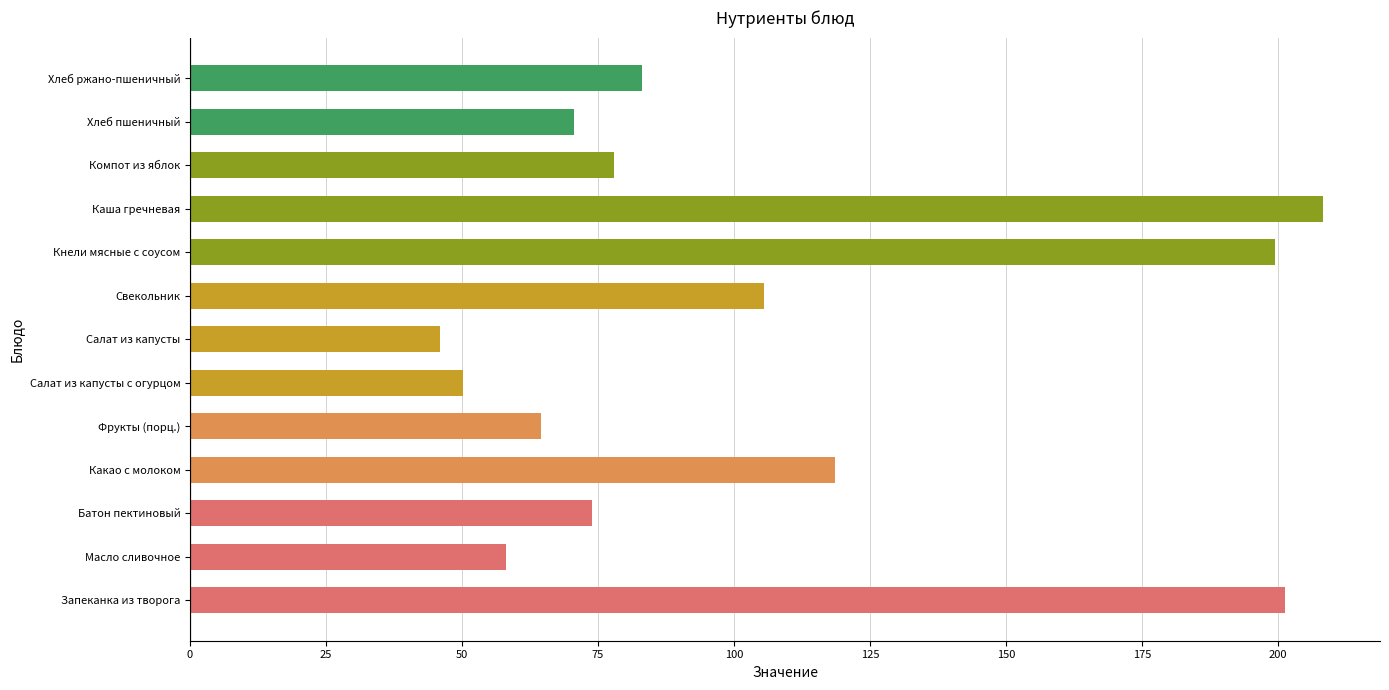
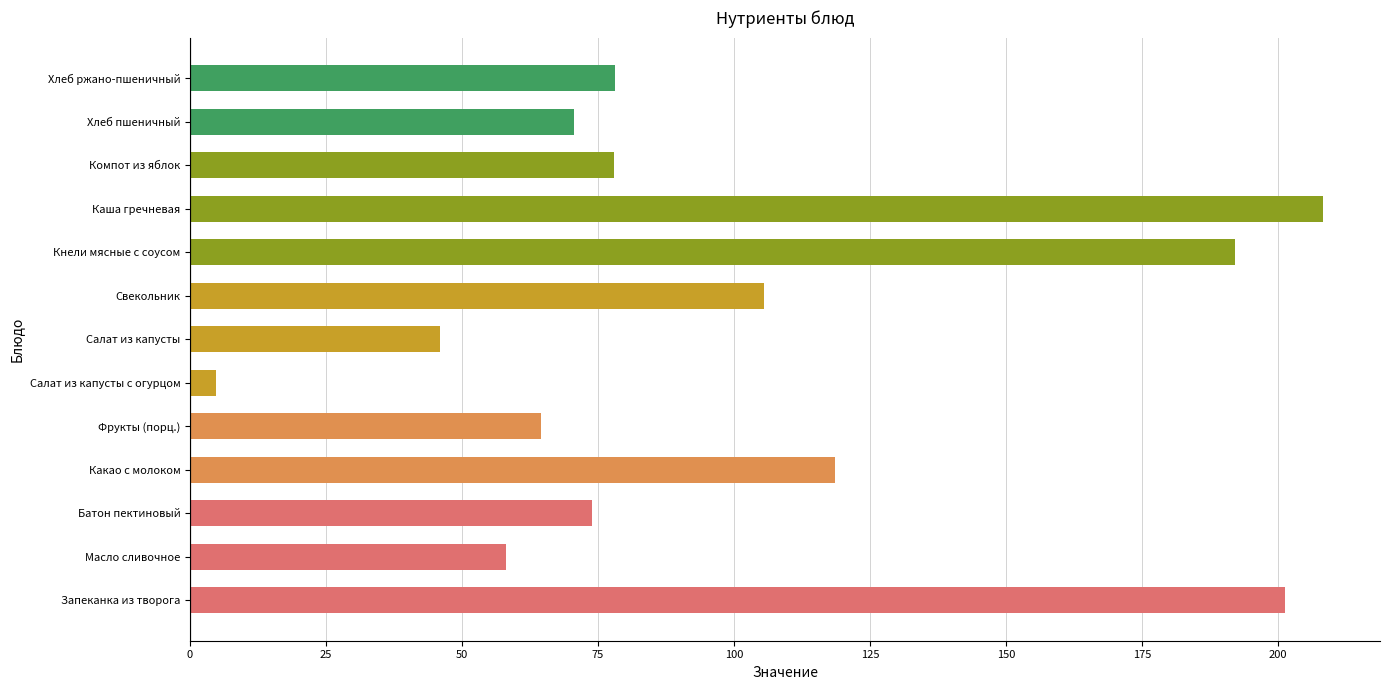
  {
-   "Хлеб ржано-пшеничный": 83,
+   "Хлеб ржано-пшеничный": 78,
    "Хлеб пшеничный": 71,
    "Компот из яблок": 78,
    "Каша гречневая": 208,
-   "Кнели мясные с соусом": 200,
+   "Кнели мясные с соусом": 192,
    "Свекольник": 106,
    "Салат из капусты": 46,
-   "Салат из капусты с огурцом": 50,
+   "Салат из капусты с огурцом": 5,
    "Фрукты (порц.)": 65,
    "Какао с молоком": 119,
    "Батон пектиновый": 74,
    "Масло сливочное": 58,
    "Запеканка из творога": 201
  }
